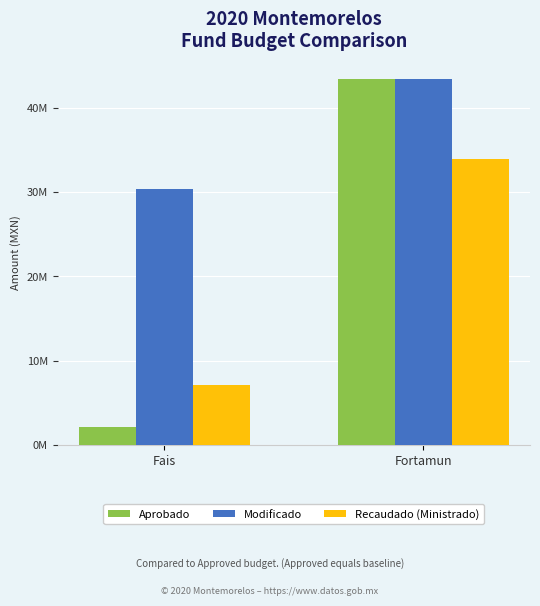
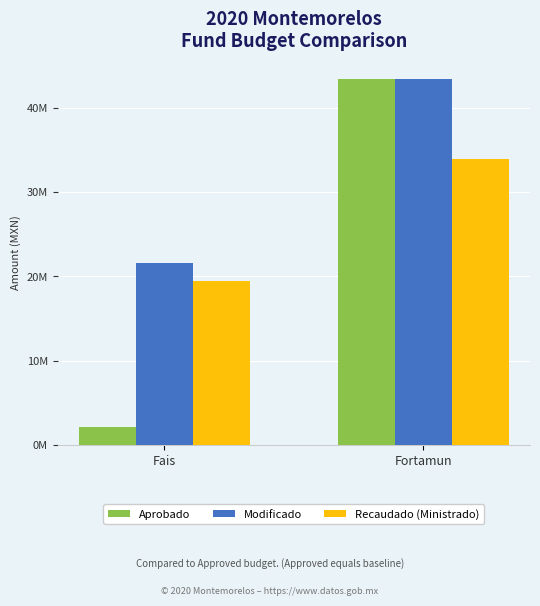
  {
    "Aprobado": {
      "Fais": 2000000,
      "Fortamun": 43000000
    },
    "Modificado": {
-     "Fais": 30000000,
+     "Fais": 22000000,
      "Fortamun": 43000000
    },
    "Recaudado (Ministrado)": {
-     "Fais": 7000000,
+     "Fais": 19000000,
      "Fortamun": 34000000
    }
  }
